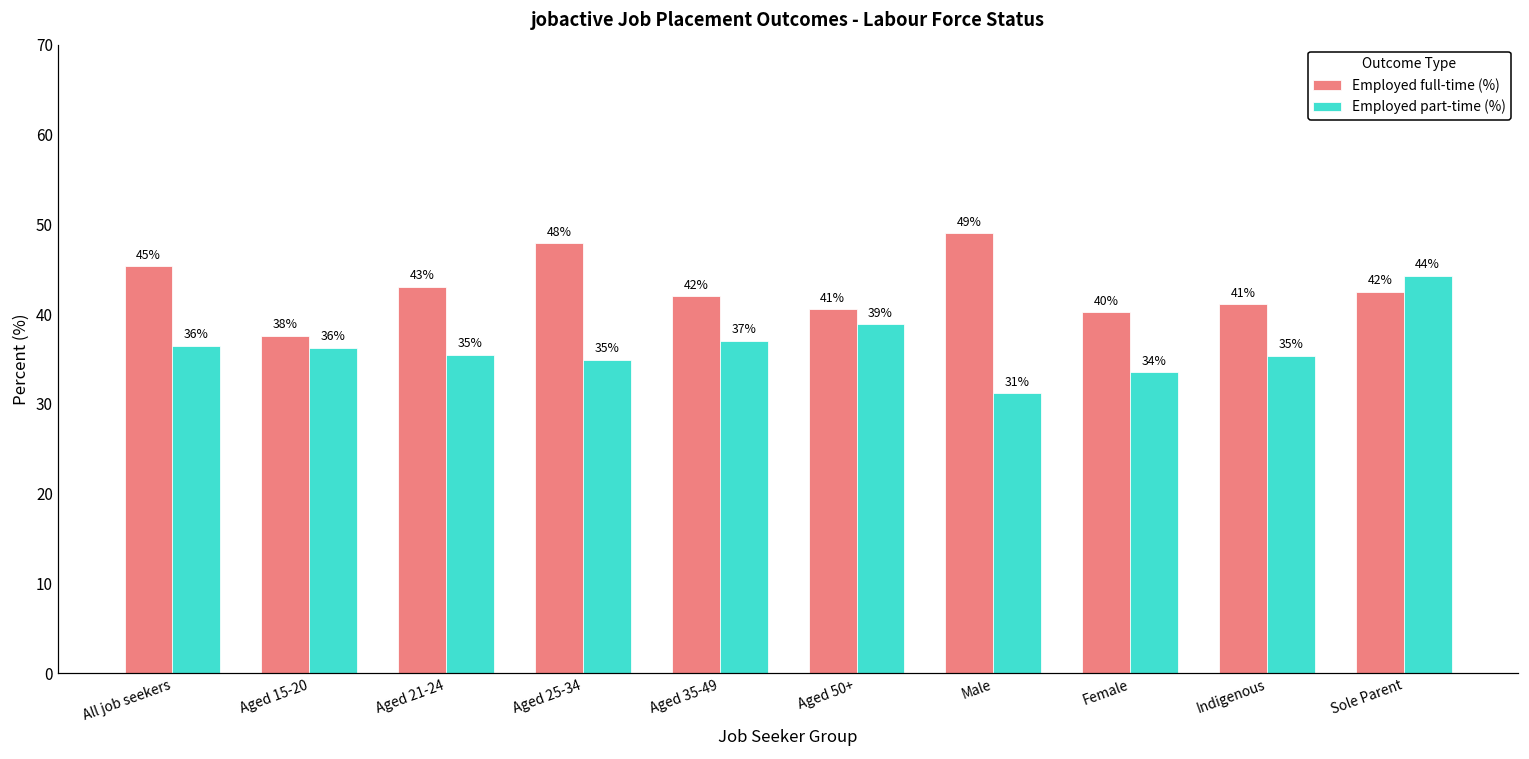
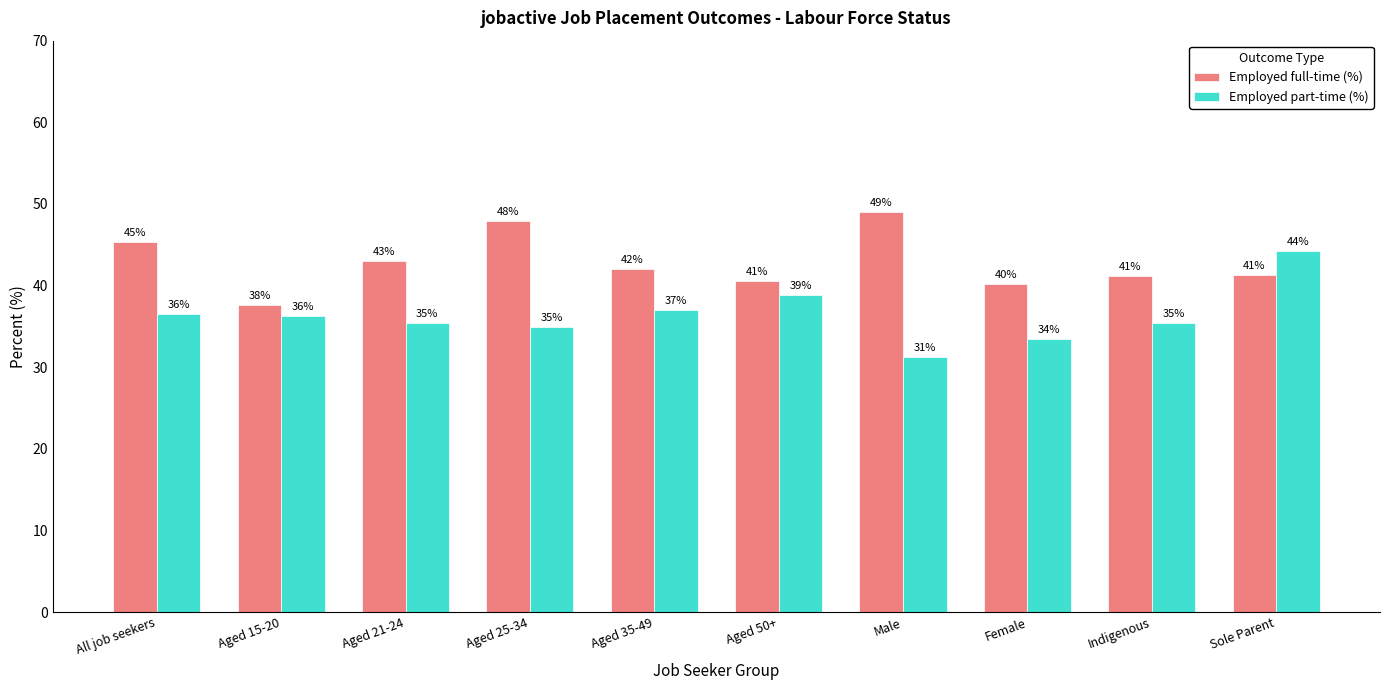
  {
    "Employed full-time (%)": {
      "All job seekers": "45%",
      "Aged 15-20": "38%",
      "Aged 21-24": "43%",
      "Aged 25-34": "48%",
      "Aged 35-49": "42%",
      "Aged 50+": "41%",
      "Male": "49%",
      "Female": "40%",
      "Indigenous": "41%",
-     "Sole Parent": "42%"
+     "Sole Parent": "41%"
    },
    "Employed part-time (%)": {
      "All job seekers": "36%",
      "Aged 15-20": "36%",
      "Aged 21-24": "35%",
      "Aged 25-34": "35%",
      "Aged 35-49": "37%",
      "Aged 50+": "39%",
      "Male": "31%",
      "Female": "34%",
      "Indigenous": "35%",
      "Sole Parent": "44%"
    }
  }
